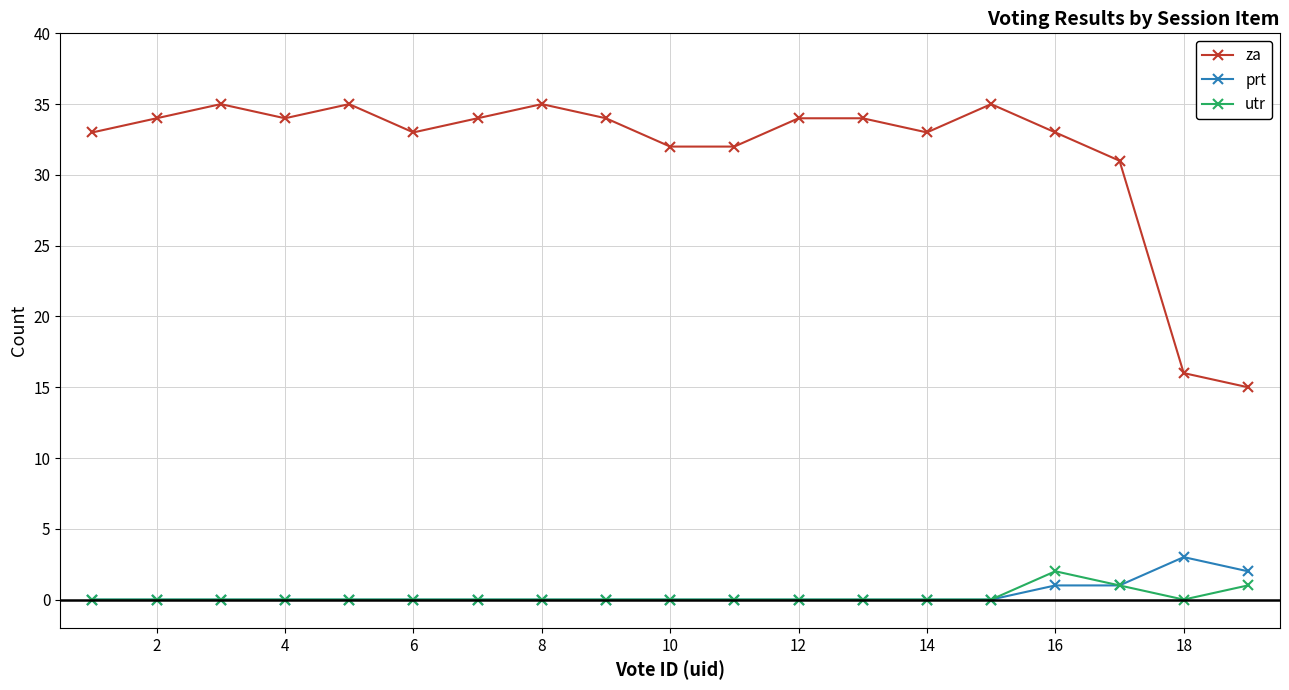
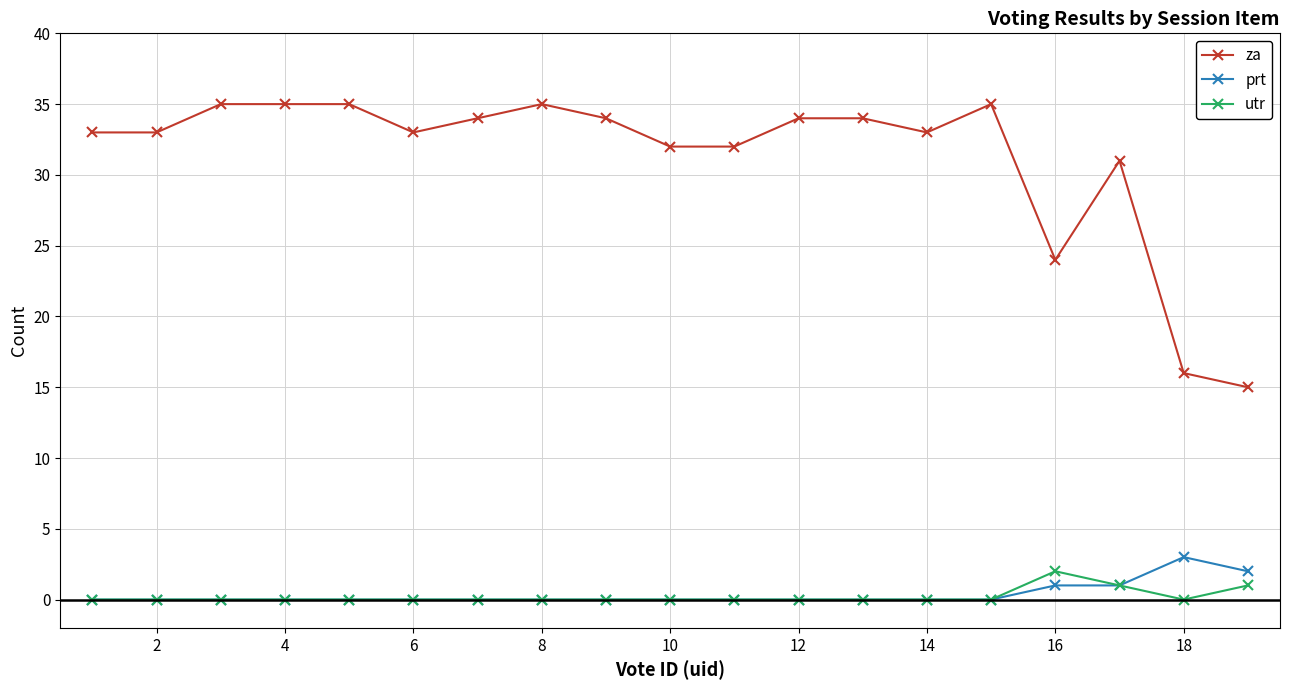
  {
    "za": {
-     "2": 34,
-     "4": 34,
+     "2": 33,
+     "4": 35,
      "6": 33,
      "8": 35,
      "10": 32,
      "12": 34,
      "14": 33,
-     "16": 33,
+     "16": 24,
      "18": 16
    },
    "prt": {
      "16": 1,
      "18": 3
    },
    "utr": {
      "16": 2,
      "18": 0
    }
  }
